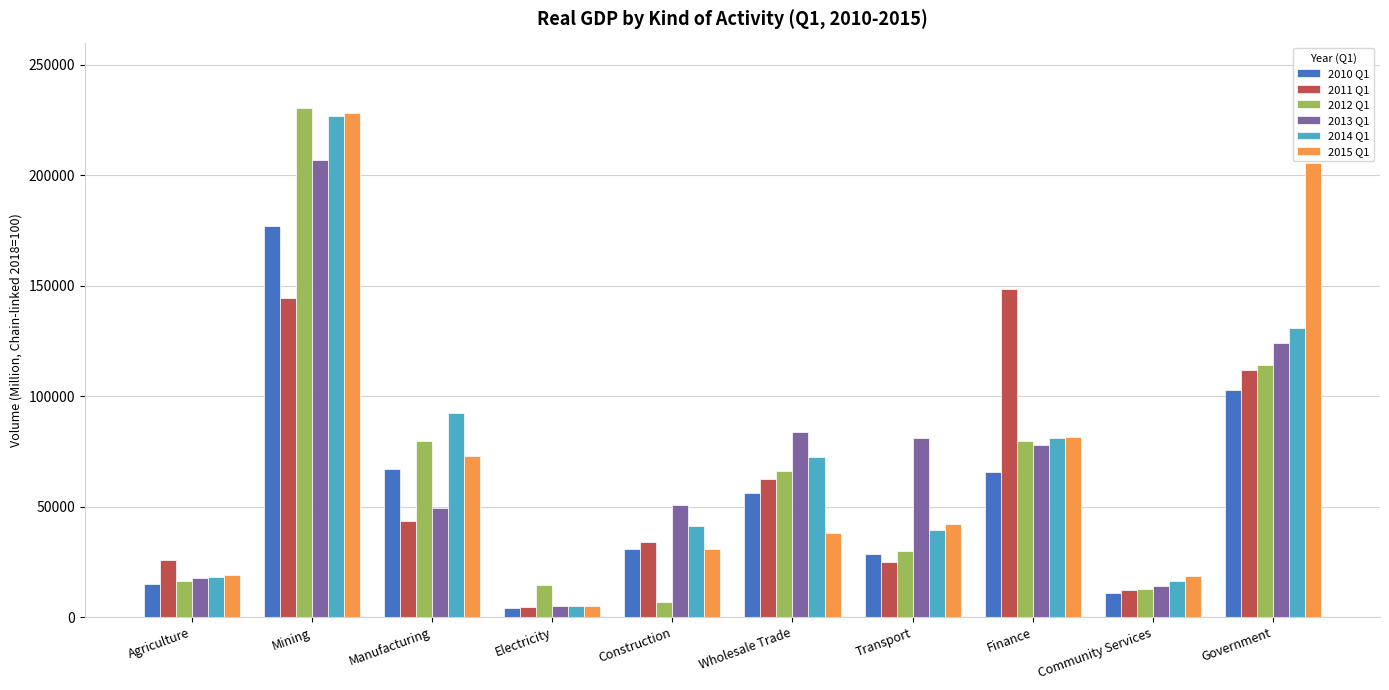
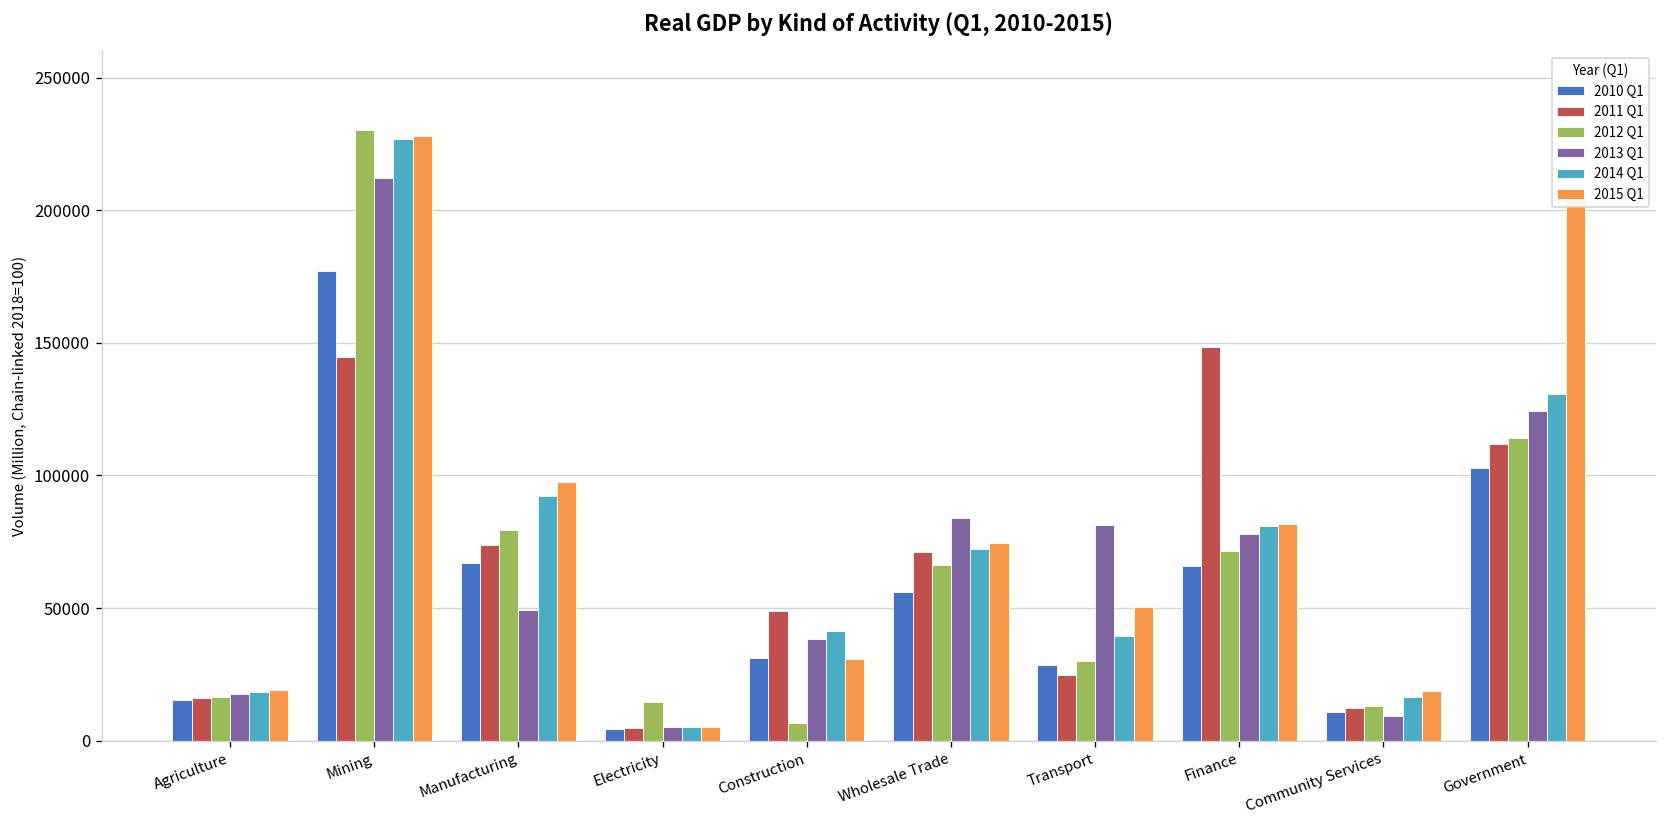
  {
    "2011 Q1": {
-     "Agriculture": 26000,
+     "Agriculture": 16000,
      "Mining": 145000,
-     "Manufacturing": 44000,
+     "Manufacturing": 74000,
      "Electricity": 5000,
-     "Construction": 34000,
-     "Wholesale Trade": 62000,
+     "Construction": 49000,
+     "Wholesale Trade": 71000,
      "Transport": 25000,
      "Finance": 149000,
      "Community Services": 12000,
      "Government": 112000
    },
    "2012 Q1": {
      "Agriculture": 17000,
      "Mining": 230000,
      "Manufacturing": 80000,
      "Electricity": 15000,
      "Construction": 7000,
      "Wholesale Trade": 66000,
      "Transport": 30000,
-     "Finance": 80000,
+     "Finance": 71000,
      "Community Services": 13000,
      "Government": 114000
    },
    "2013 Q1": {
      "Agriculture": 18000,
-     "Mining": 207000,
+     "Mining": 212000,
      "Manufacturing": 49000,
      "Electricity": 5000,
-     "Construction": 51000,
+     "Construction": 38000,
      "Wholesale Trade": 84000,
      "Transport": 81000,
      "Finance": 78000,
-     "Community Services": 14000,
+     "Community Services": 9000,
      "Government": 124000
    },
    "2015 Q1": {
      "Agriculture": 19000,
      "Mining": 228000,
-     "Manufacturing": 73000,
+     "Manufacturing": 97000,
      "Electricity": 5000,
      "Construction": 31000,
-     "Wholesale Trade": 38000,
-     "Transport": 42000,
+     "Wholesale Trade": 75000,
+     "Transport": 50000,
      "Finance": 82000,
      "Community Services": 19000,
      "Government": 206000
    }
  }
